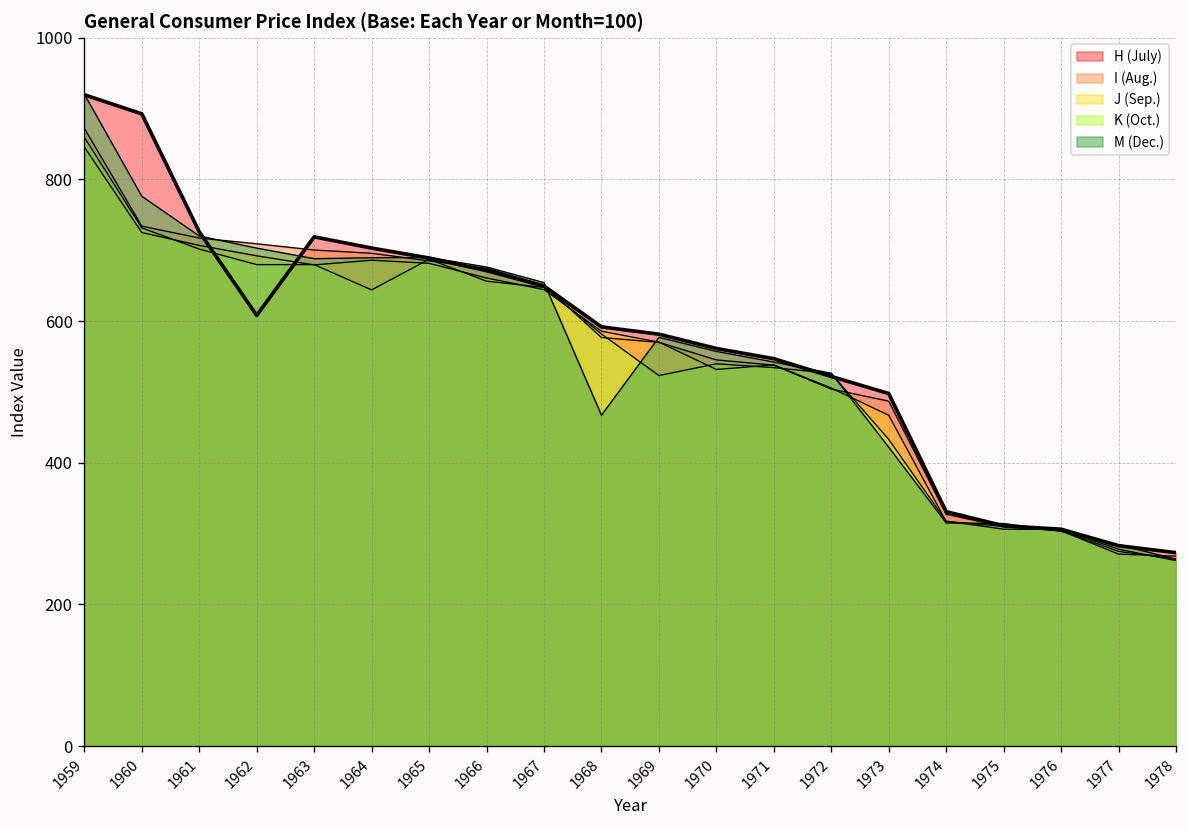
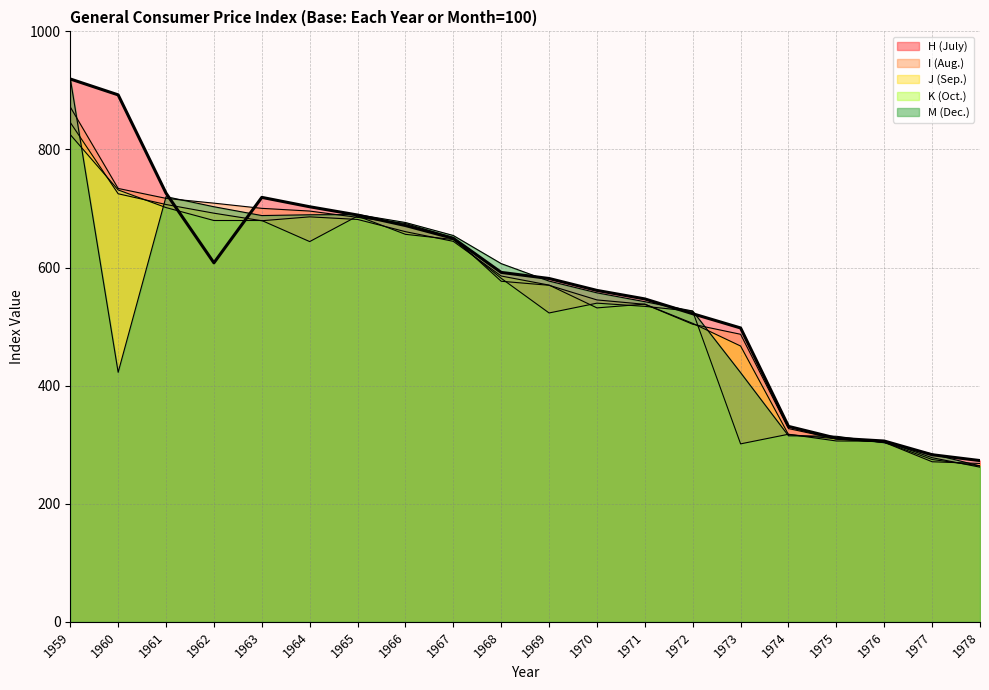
  {
    "H (July)": {
      "1960": 890,
      "1961": 730,
      "1962": 610,
      "1963": 720,
      "1964": 700,
      "1968": 590,
      "1969": 580,
      "1971": 550,
      "1973": 500,
      "1978": 270
    },
    "K (Oct.)": {
-     "1959": 860,
+     "1959": 830,
      "1961": 700,
      "1962": 680,
      "1964": 640,
      "1966": 660,
      "1969": 520,
      "1970": 540,
-     "1973": 430
+     "1973": 300
    },
    "M (Dec.)": {
-     "1960": 780,
+     "1960": 420,
      "1962": 700,
      "1963": 690,
-     "1968": 470,
+     "1968": 610,
      "1969": 580,
      "1973": 420
    }
  }
